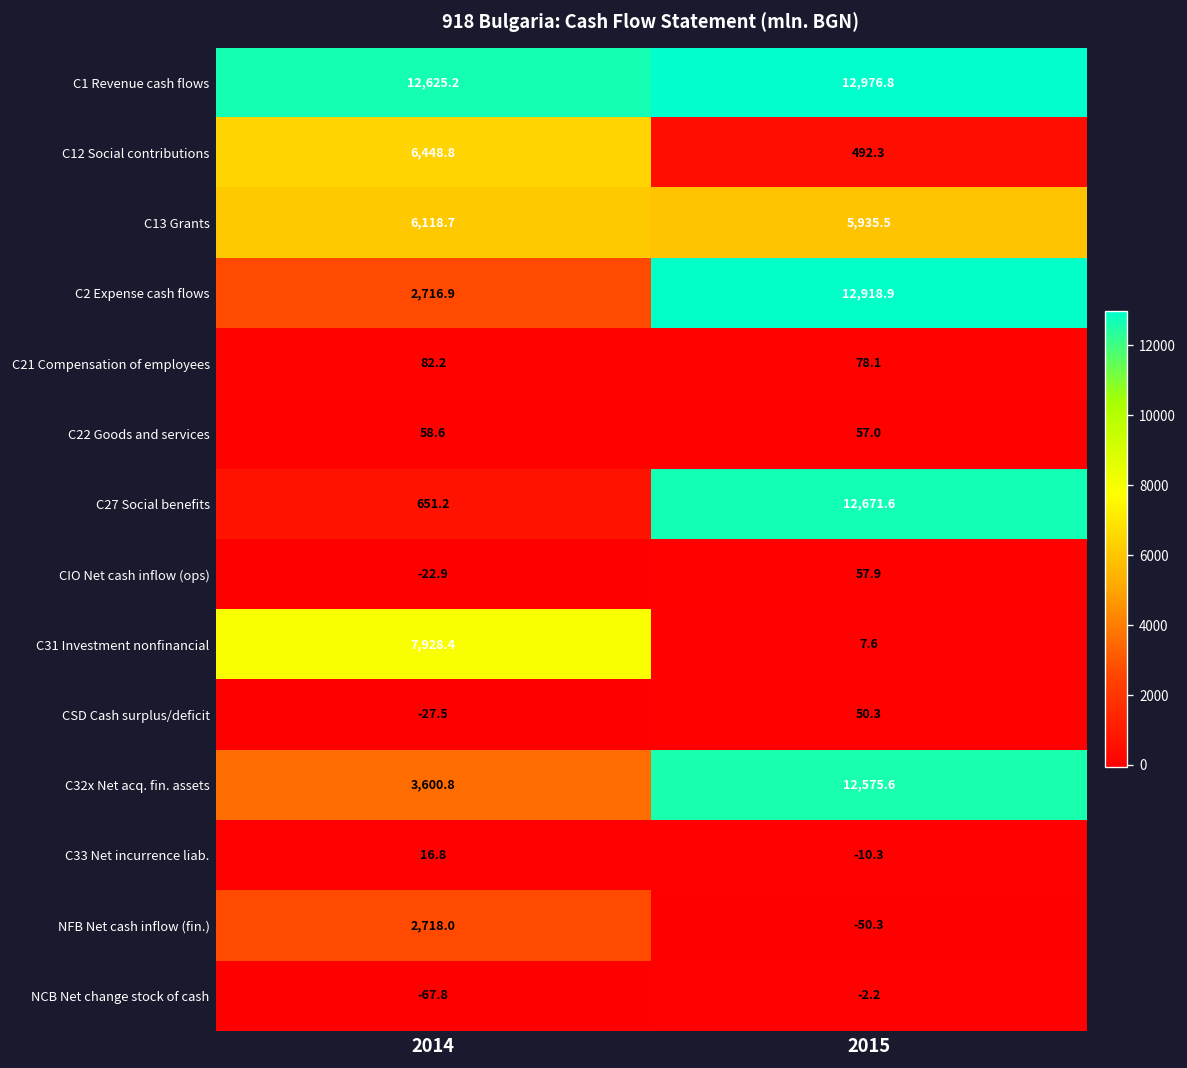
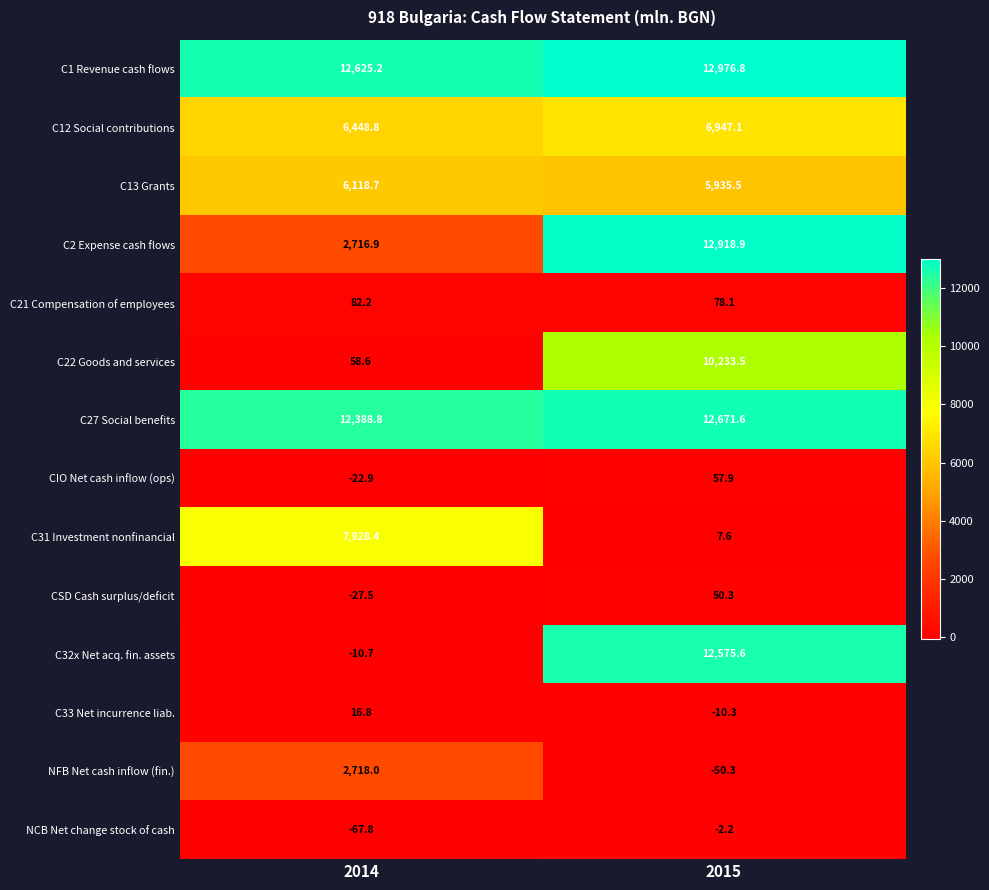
  {
    "C1 Revenue cash flows": {
      "2014": "12,625.2",
      "2015": "12,976.8"
    },
    "C12 Social contributions": {
      "2014": "6,448.8",
-     "2015": "492.3"
+     "2015": "6,947.1"
    },
    "C13 Grants": {
      "2014": "6,118.7",
      "2015": "5,935.5"
    },
    "C2 Expense cash flows": {
      "2014": "2,716.9",
      "2015": "12,918.9"
    },
    "C21 Compensation of employees": {
      "2014": "82.2",
      "2015": "78.1"
    },
    "C22 Goods and services": {
      "2014": "58.6",
-     "2015": "57.0"
+     "2015": "10,233.5"
    },
    "C27 Social benefits": {
-     "2014": "651.2",
+     "2014": "12,388.8",
      "2015": "12,671.6"
    },
    "CIO Net cash inflow (ops)": {
      "2014": "-22.9",
      "2015": "57.9"
    },
    "C31 Investment nonfinancial": {
      "2014": "7,928.4",
      "2015": "7.6"
    },
    "CSD Cash surplus/deficit": {
      "2014": "-27.5",
      "2015": "50.3"
    },
    "C32x Net acq. fin. assets": {
-     "2014": "3,600.8",
+     "2014": "-10.7",
      "2015": "12,575.6"
    },
    "C33 Net incurrence liab.": {
      "2014": "16.8",
      "2015": "-10.3"
    },
    "NFB Net cash inflow (fin.)": {
      "2014": "2,718.0",
      "2015": "-50.3"
    },
    "NCB Net change stock of cash": {
      "2014": "-67.8",
      "2015": "-2.2"
    }
  }
